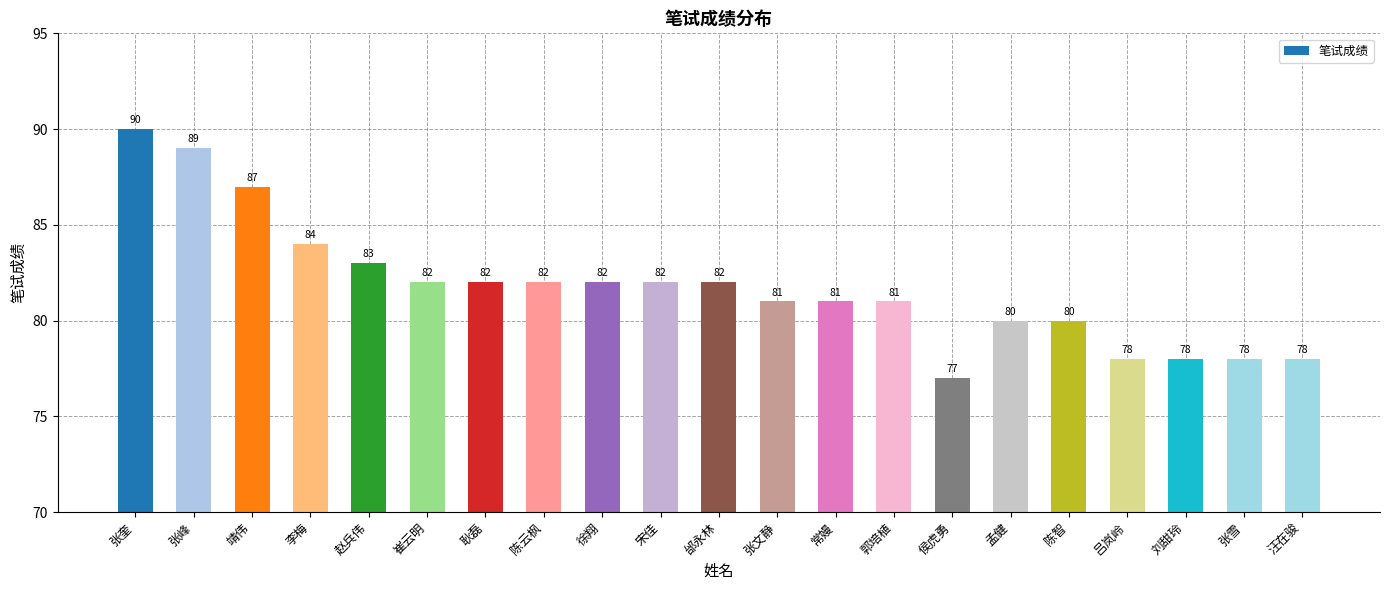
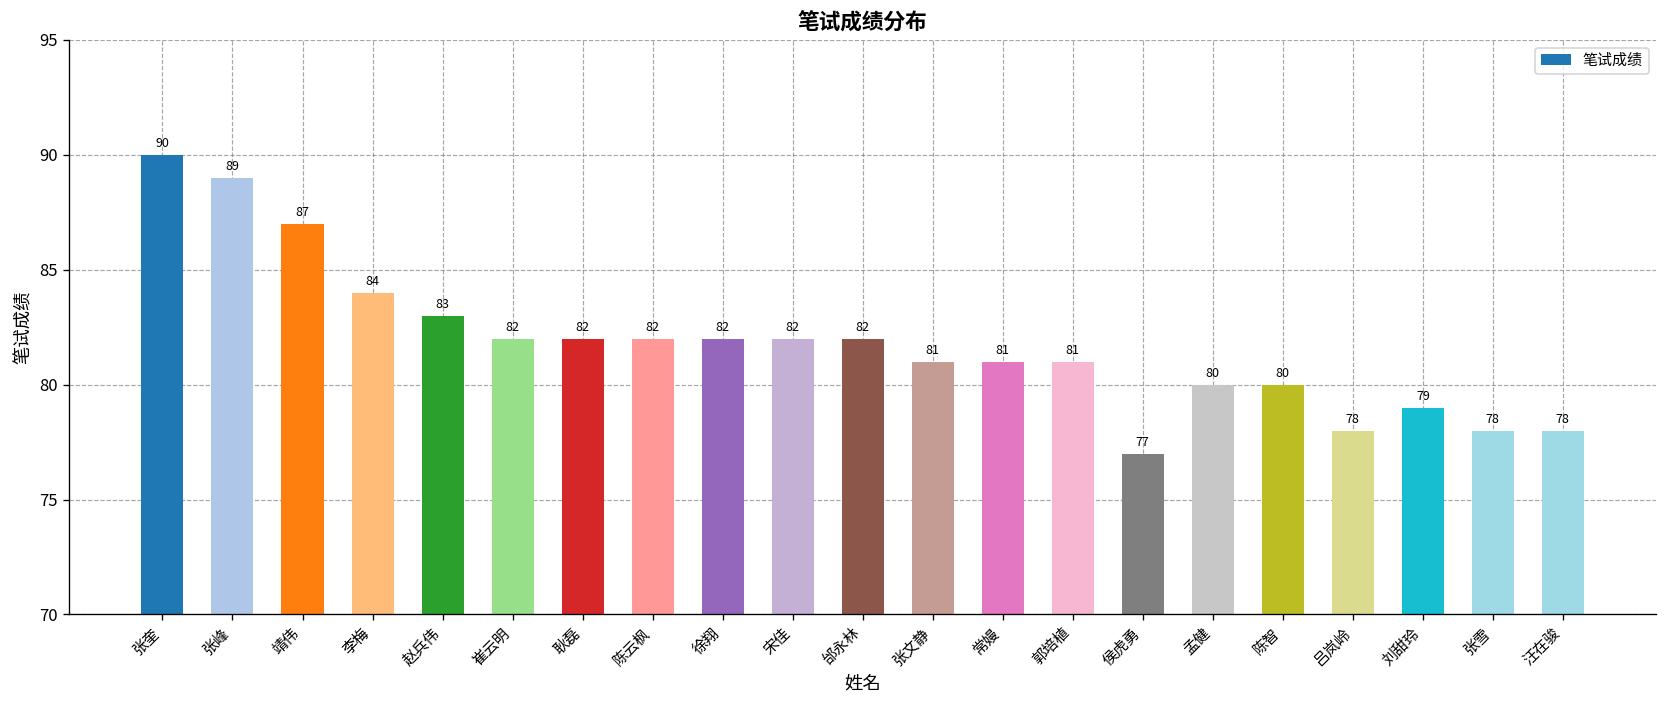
  {
    "张奎": 90,
    "张峰": 89,
    "靖伟": 87,
    "李梅": 84,
    "赵兵伟": 83,
    "崔云明": 82,
    "耿磊": 82,
    "陈云枫": 82,
    "徐翔": 82,
    "宋佳": 82,
    "邰永林": 82,
    "张文静": 81,
    "常嫚": 81,
    "郭培植": 81,
    "侯虎勇": 77,
    "孟健": 80,
    "陈智": 80,
    "吕岚岭": 78,
-   "刘甜玲": 78,
+   "刘甜玲": 79,
    "张雪": 78,
    "汪在骏": 78
  }
